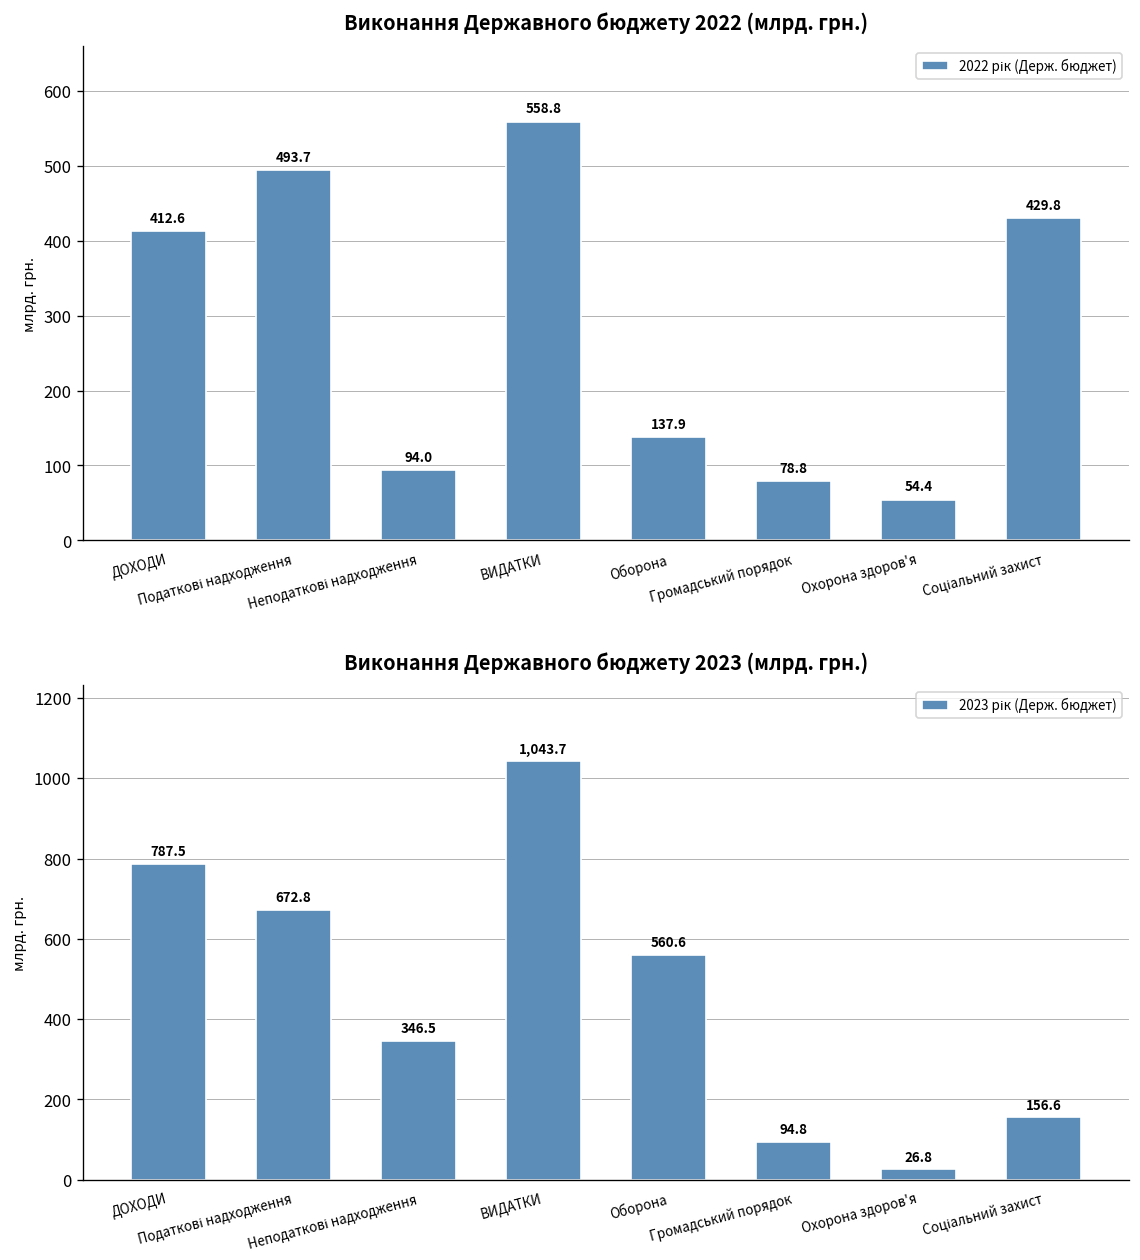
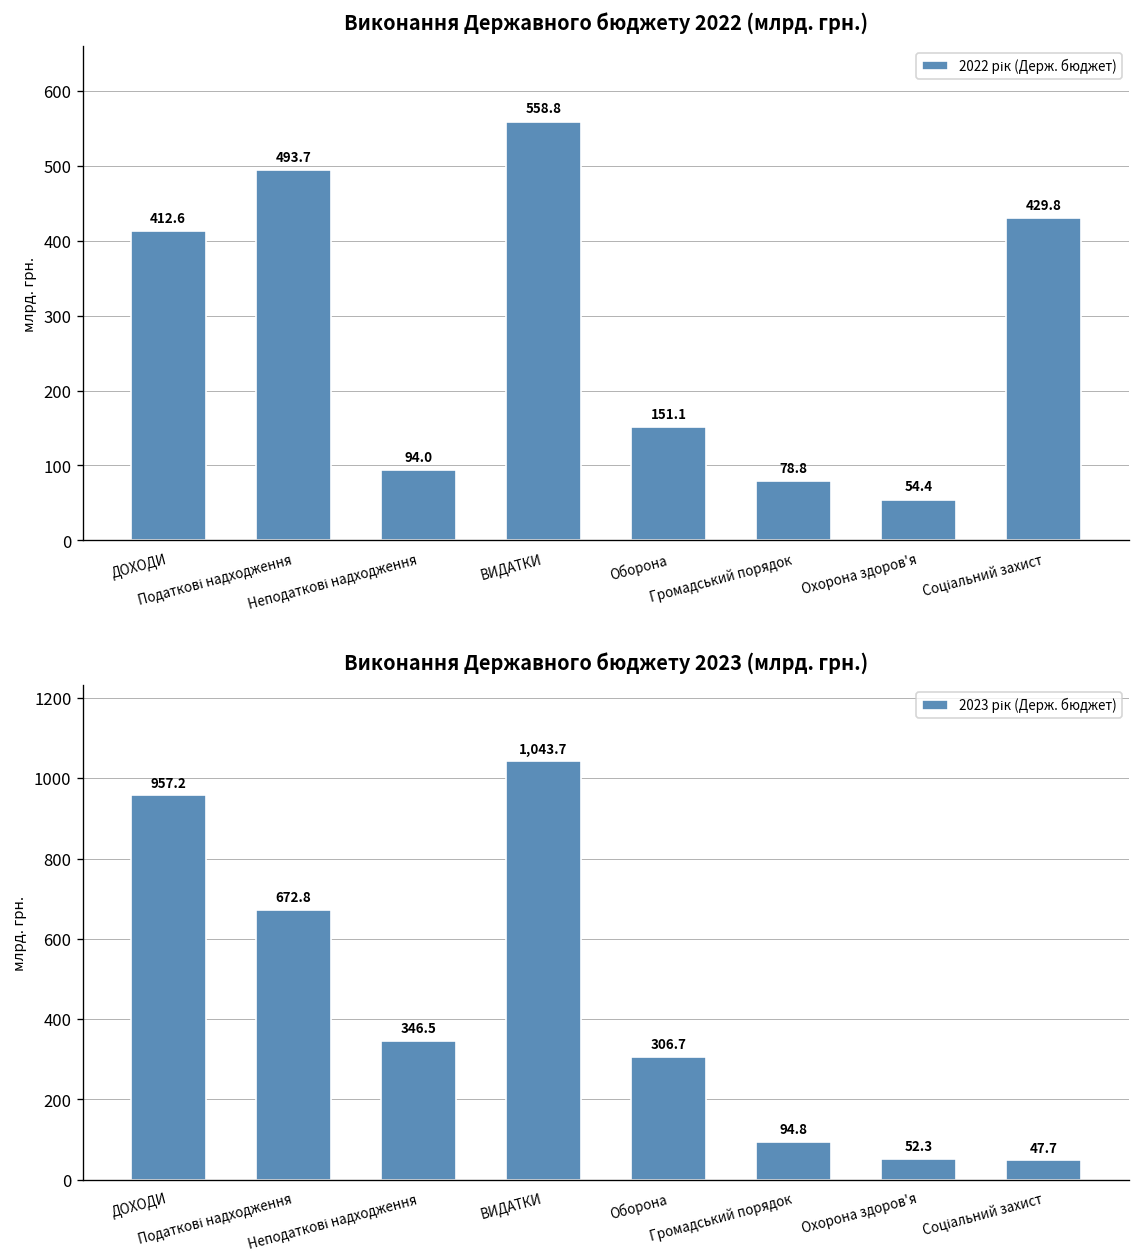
  {
    "Виконання Державного бюджету 2022 (млрд. грн.)": {
      "ДОХОДИ": "412.6",
      "Податкові надходження": "493.7",
      "Неподаткові надходження": "94.0",
      "ВИДАТКИ": "558.8",
-     "Оборона": "137.9",
+     "Оборона": "151.1",
      "Громадський порядок": "78.8",
      "Охорона здоров'я": "54.4",
      "Соціальний захист": "429.8"
    },
    "Виконання Державного бюджету 2023 (млрд. грн.)": {
-     "ДОХОДИ": "787.5",
+     "ДОХОДИ": "957.2",
      "Податкові надходження": "672.8",
      "Неподаткові надходження": "346.5",
      "ВИДАТКИ": "1,043.7",
-     "Оборона": "560.6",
+     "Оборона": "306.7",
      "Громадський порядок": "94.8",
-     "Охорона здоров'я": "26.8",
-     "Соціальний захист": "156.6"
+     "Охорона здоров'я": "52.3",
+     "Соціальний захист": "47.7"
    }
  }
